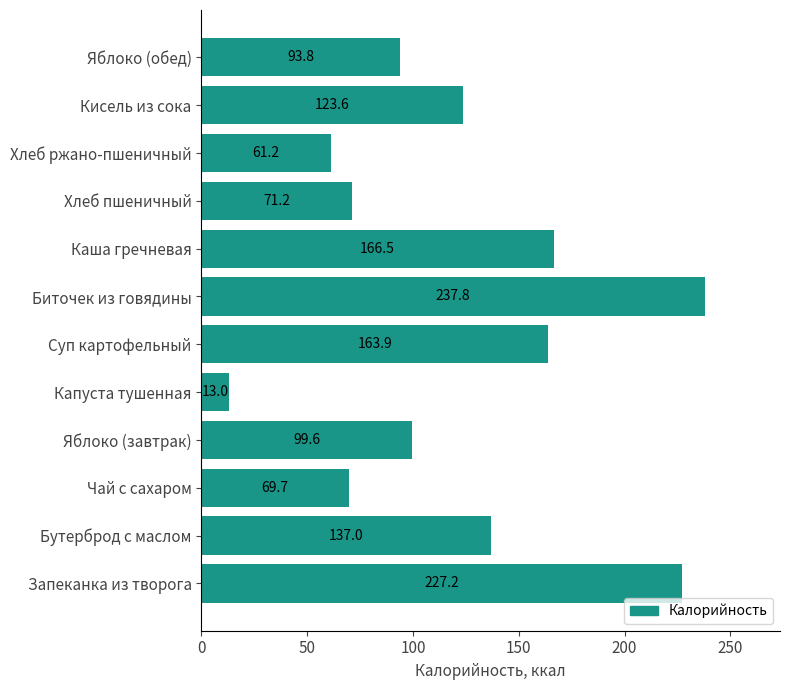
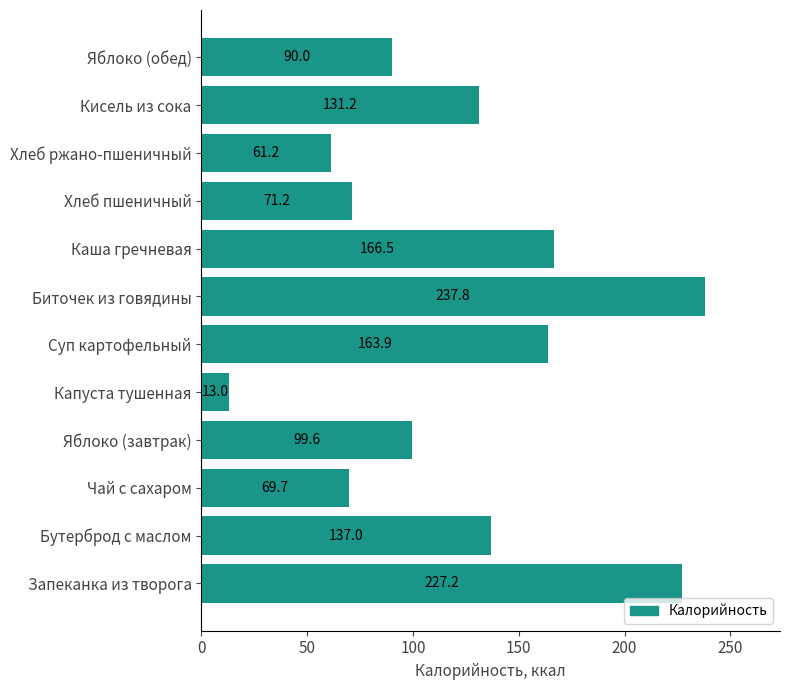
  {
-   "Яблоко (обед)": 93.8,
-   "Кисель из сока": 123.6,
+   "Яблоко (обед)": 90.0,
+   "Кисель из сока": 131.2,
    "Хлеб ржано-пшеничный": 61.2,
    "Хлеб пшеничный": 71.2,
    "Каша гречневая": 166.5,
    "Биточек из говядины": 237.8,
    "Суп картофельный": 163.9,
    "Капуста тушенная": 13.0,
    "Яблоко (завтрак)": 99.6,
    "Чай с сахаром": 69.7,
    "Бутерброд с маслом": 137.0,
    "Запеканка из творога": 227.2
  }
